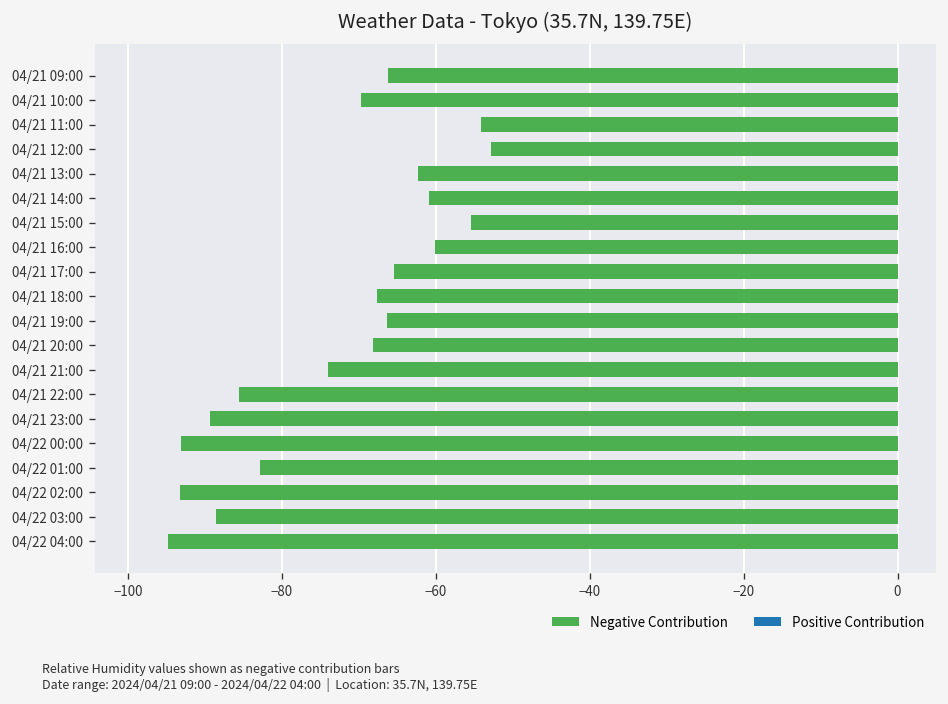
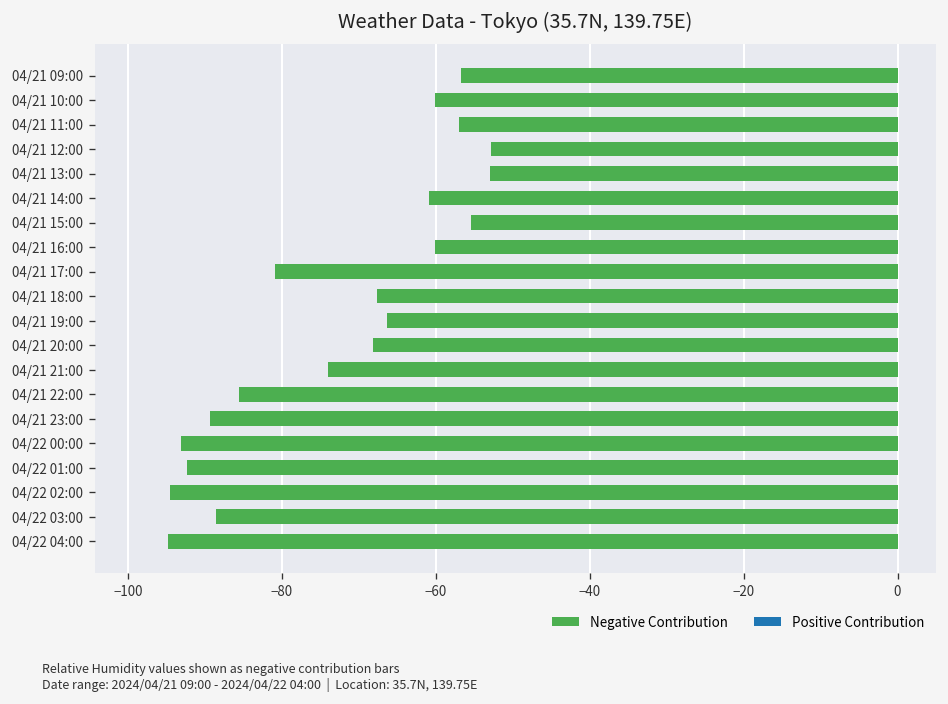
  {
-   "04/21 09:00": -66,
-   "04/21 10:00": -70,
-   "04/21 11:00": -54,
+   "04/21 09:00": -57,
+   "04/21 10:00": -60,
+   "04/21 11:00": -57,
    "04/21 12:00": -53,
-   "04/21 13:00": -62,
+   "04/21 13:00": -53,
    "04/21 14:00": -61,
    "04/21 15:00": -55,
    "04/21 16:00": -60,
-   "04/21 17:00": -65,
+   "04/21 17:00": -81,
    "04/21 18:00": -68,
    "04/21 19:00": -66,
    "04/21 20:00": -68,
    "04/21 21:00": -74,
    "04/21 22:00": -86,
    "04/21 23:00": -89,
    "04/22 00:00": -93,
-   "04/22 01:00": -83,
-   "04/22 02:00": -93,
+   "04/22 01:00": -92,
+   "04/22 02:00": -95,
    "04/22 03:00": -89,
    "04/22 04:00": -95
  }
